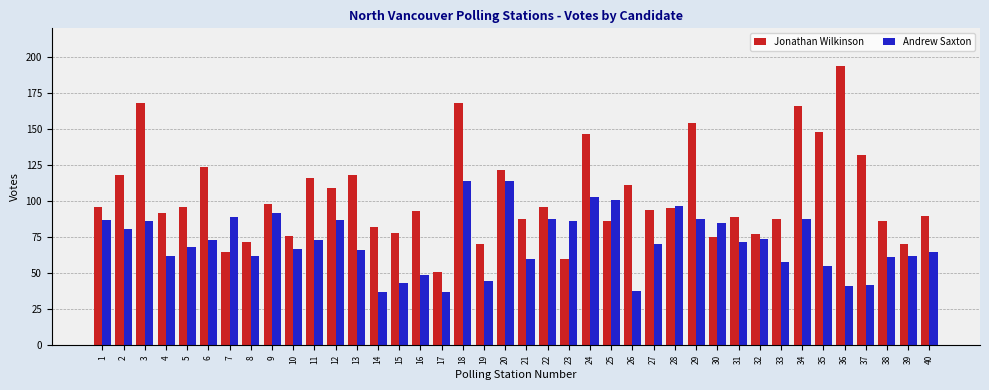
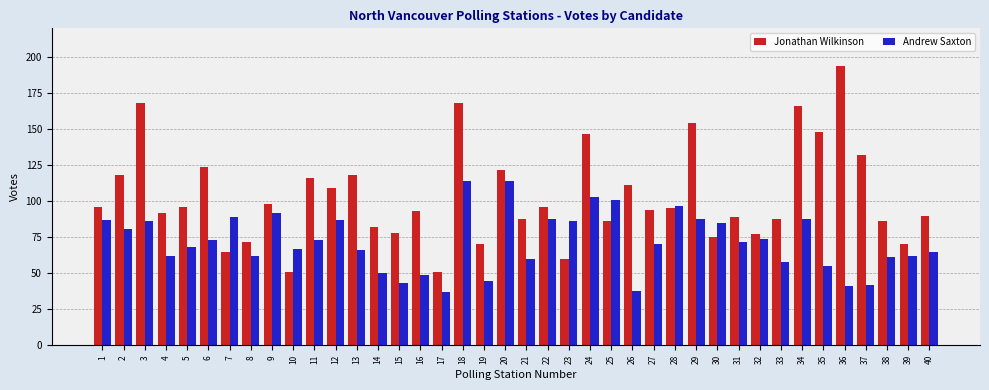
  {
    "Jonathan Wilkinson": {
      "1": 96,
      "2": 118,
      "3": 168,
      "4": 92,
      "5": 96,
      "6": 124,
      "7": 65,
      "8": 72,
      "9": 98,
-     "10": 76,
+     "10": 51,
      "11": 116,
      "12": 109,
      "13": 118,
      "14": 82,
      "15": 78,
      "16": 93,
      "17": 51,
      "18": 168,
      "19": 70,
      "20": 122,
      "21": 88,
      "22": 96,
      "23": 60,
      "24": 147,
      "25": 86,
      "26": 111,
      "27": 94,
      "28": 95,
      "29": 154,
      "30": 75,
      "31": 89,
      "32": 77,
      "33": 88,
      "34": 166,
      "35": 148,
      "36": 194,
      "37": 132,
      "38": 86,
      "39": 70,
      "40": 90
    },
    "Andrew Saxton": {
      "1": 87,
      "2": 81,
      "3": 86,
      "4": 62,
      "5": 68,
      "6": 73,
      "7": 89,
      "8": 62,
      "9": 92,
      "10": 67,
      "11": 73,
      "12": 87,
      "13": 66,
-     "14": 37,
+     "14": 50,
      "15": 43,
      "16": 49,
      "17": 37,
      "18": 114,
      "19": 45,
      "20": 114,
      "21": 60,
      "22": 88,
      "23": 86,
      "24": 103,
      "25": 101,
      "26": 38,
      "27": 70,
      "28": 97,
      "29": 88,
      "30": 85,
      "31": 72,
      "32": 74,
      "33": 58,
      "34": 88,
      "35": 55,
      "36": 41,
      "37": 42,
      "38": 61,
      "39": 62,
      "40": 65
    }
  }
